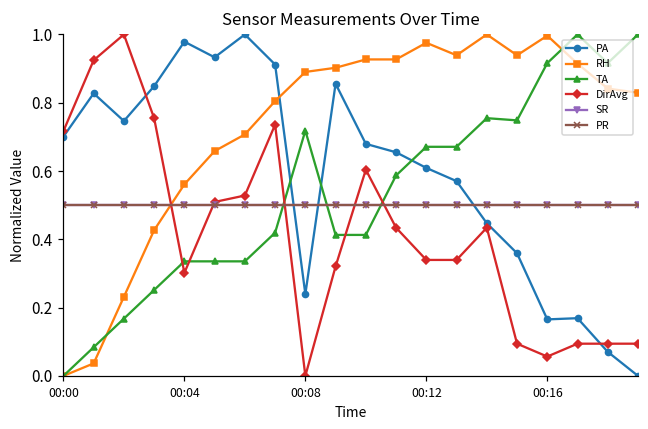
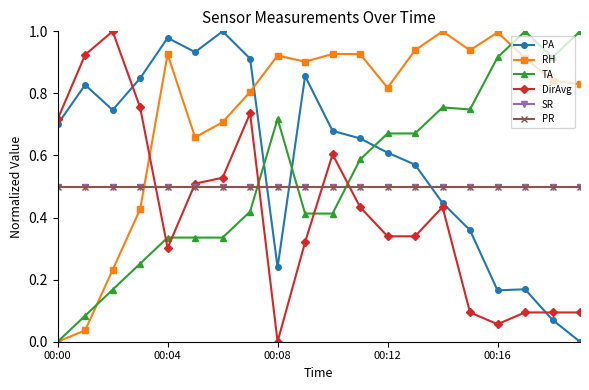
  {
    "PA": {
      "00:00": 0.70,
      "00:04": 0.98,
      "00:08": 0.24,
      "00:12": 0.61,
      "00:16": 0.17
    },
    "RH": {
-     "00:04": 0.56,
-     "00:08": 0.89,
-     "00:12": 0.98,
+     "00:04": 0.93,
+     "00:08": 0.92,
+     "00:12": 0.82,
      "00:16": 1.00
    },
    "TA": {
      "00:04": 0.34,
      "00:08": 0.72,
      "00:12": 0.67,
      "00:16": 0.92
    },
    "DirAvg": {
      "00:00": 0.72,
      "00:04": 0.30,
      "00:08": 0.00,
      "00:12": 0.34,
      "00:16": 0.06
    },
    "PR": {
      "00:00": 0.50,
      "00:04": 0.50,
      "00:08": 0.50,
      "00:12": 0.50,
      "00:16": 0.50
    }
  }
